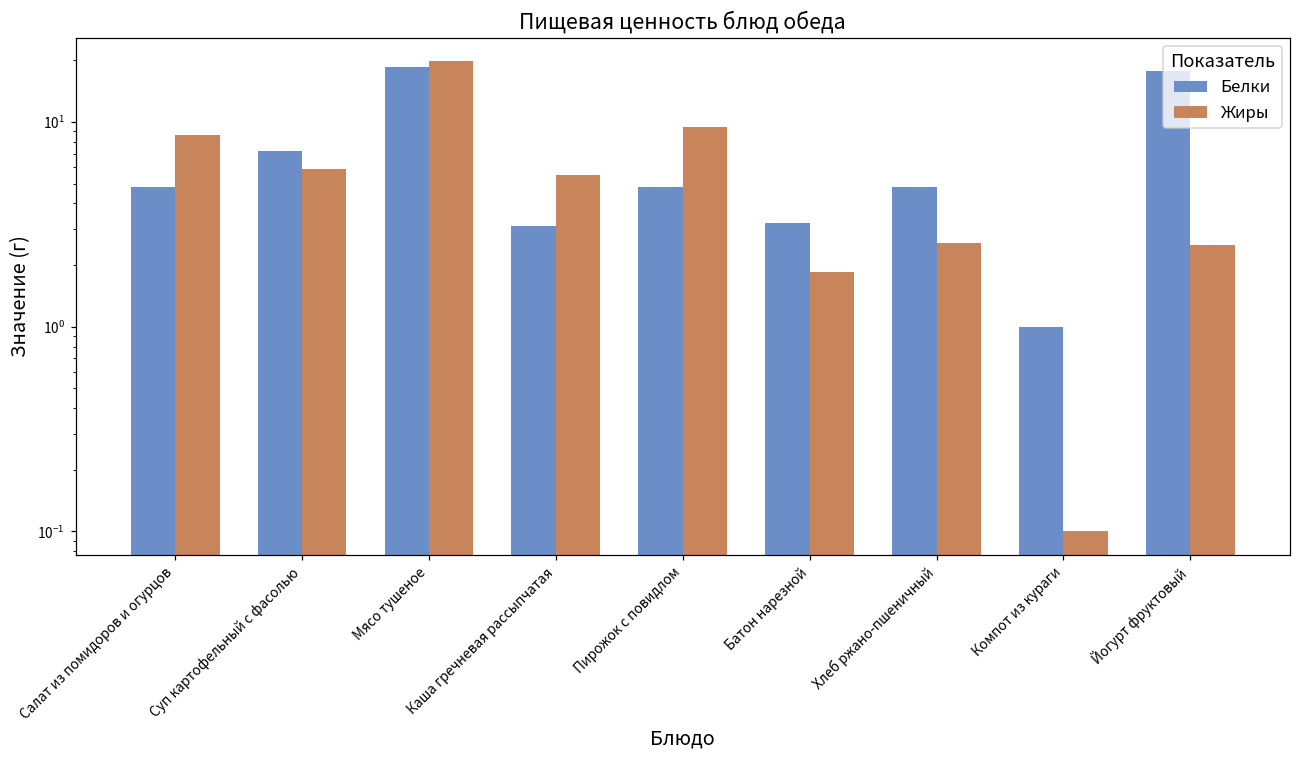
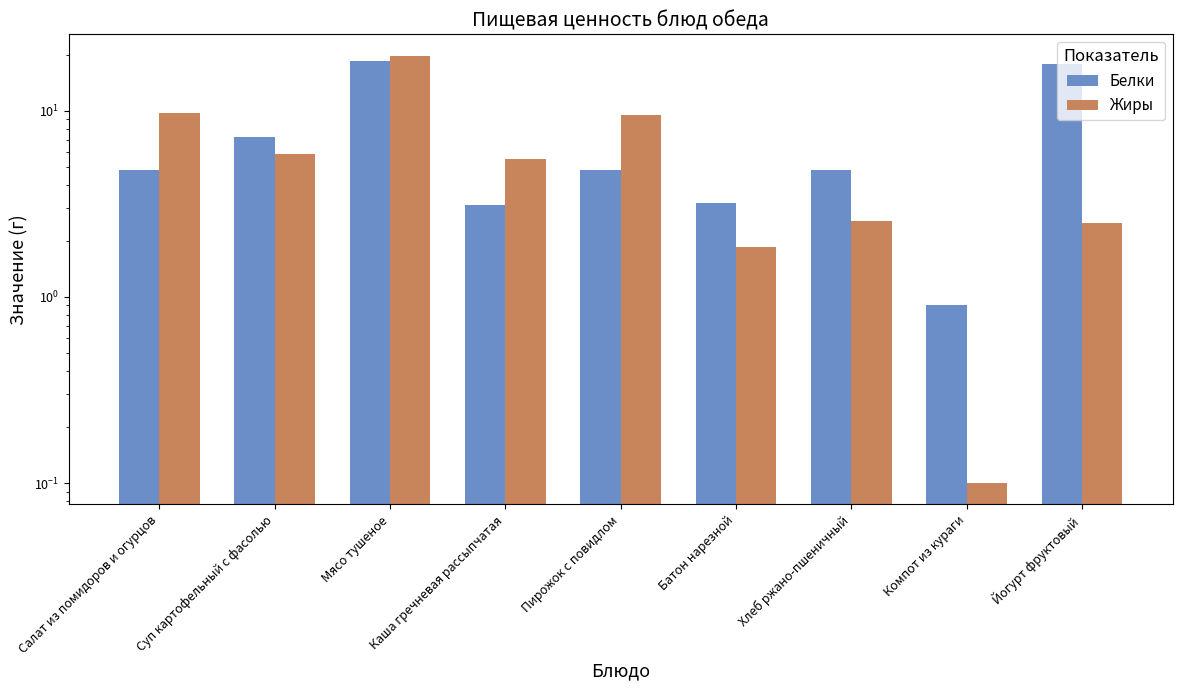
  {
    "Белки": {
      "Салат из помидоров и огурцов": 4.8,
      "Суп картофельный с фасолью": 7.3,
      "Мясо тушеное": 19,
      "Каша гречневая рассыпчатая": 3.1,
      "Пирожок с повидлом": 4.8,
      "Батон нарезной": 3.2,
      "Хлеб ржано-пшеничный": 4.8,
-     "Компот из кураги": 1.0
+     "Компот из кураги": 0.9
    },
    "Жиры": {
-     "Салат из помидоров и огурцов": 9,
+     "Салат из помидоров и огурцов": 10,
      "Суп картофельный с фасолью": 6,
      "Мясо тушеное": 20,
      "Каша гречневая рассыпчатая": 5.5,
      "Пирожок с повидлом": 10,
      "Батон нарезной": 1.9,
      "Хлеб ржано-пшеничный": 2.6,
      "Компот из кураги": 0.10,
      "Йогурт фруктовый": 2.5
    }
  }
